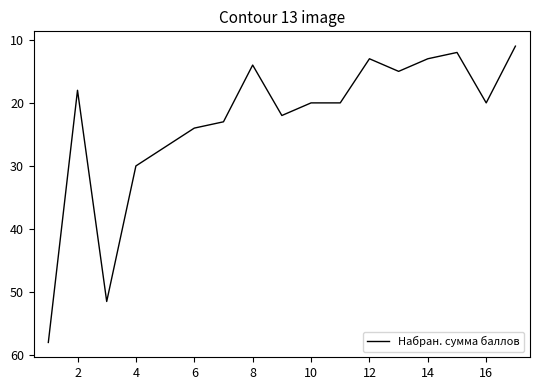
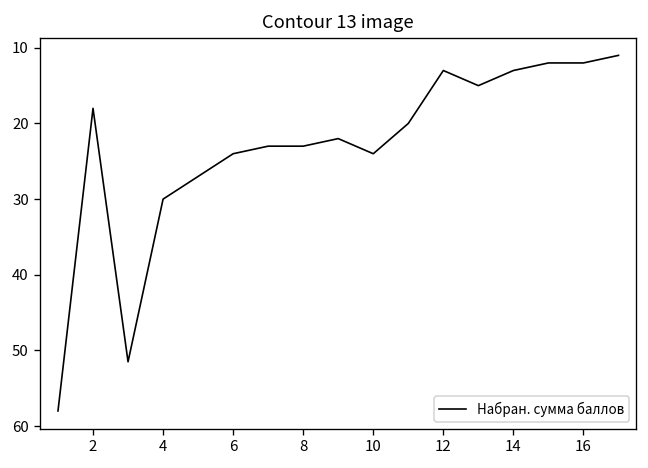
  {
    "2": 18,
    "4": 30,
    "6": 24,
-   "8": 14,
-   "10": 20,
+   "8": 23,
+   "10": 24,
    "12": 13,
    "14": 13,
-   "16": 20
+   "16": 12
  }
